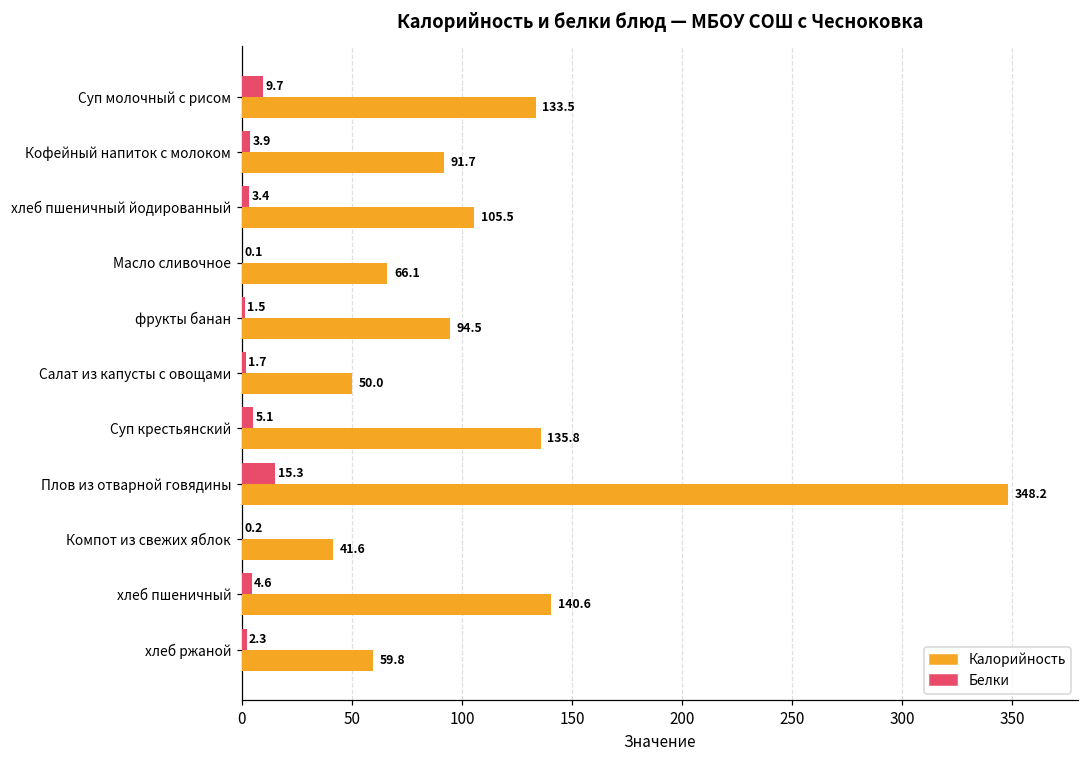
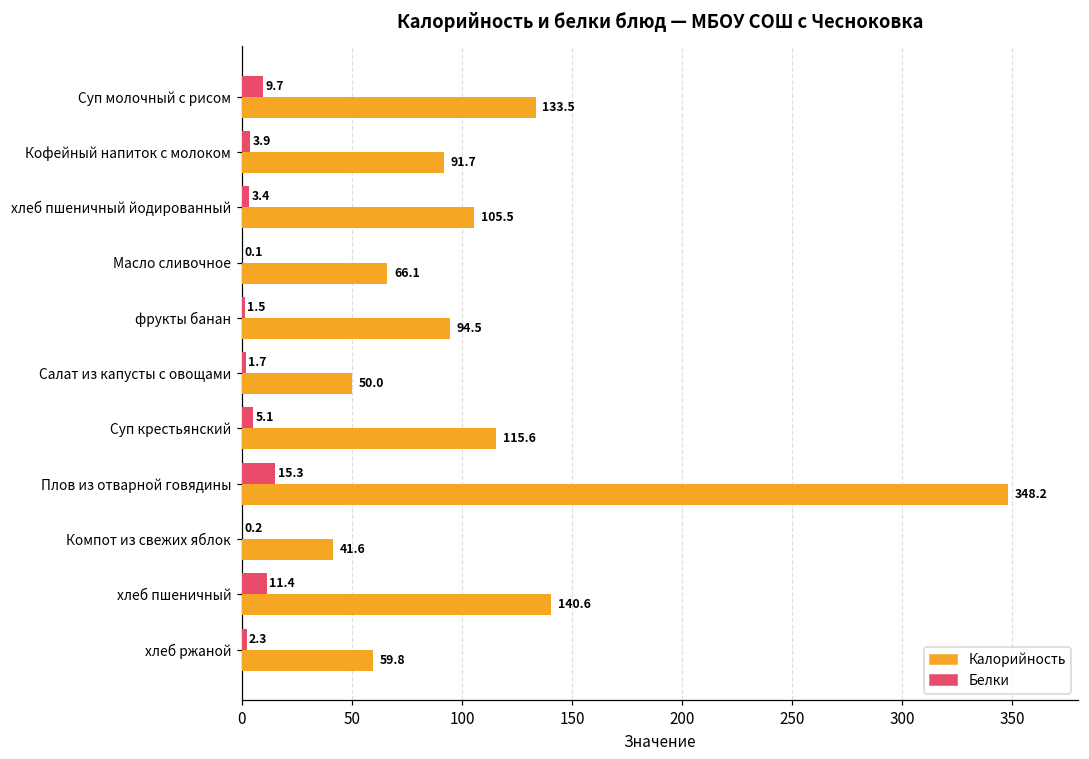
  {
    "Калорийность": {
      "Суп молочный с рисом": 133.5,
      "Кофейный напиток с молоком": 91.7,
      "хлеб пшеничный йодированный": 105.5,
      "Масло сливочное": 66.1,
      "фрукты банан": 94.5,
      "Салат из капусты с овощами": 50.0,
-     "Суп крестьянский": 135.8,
+     "Суп крестьянский": 115.6,
      "Плов из отварной говядины": 348.2,
      "Компот из свежих яблок": 41.6,
      "хлеб пшеничный": 140.6,
      "хлеб ржаной": 59.8
    },
    "Белки": {
      "Суп молочный с рисом": 9.7,
      "Кофейный напиток с молоком": 3.9,
      "хлеб пшеничный йодированный": 3.4,
      "Масло сливочное": 0.1,
      "фрукты банан": 1.5,
      "Салат из капусты с овощами": 1.7,
      "Суп крестьянский": 5.1,
      "Плов из отварной говядины": 15.3,
      "Компот из свежих яблок": 0.2,
-     "хлеб пшеничный": 4.6,
+     "хлеб пшеничный": 11.4,
      "хлеб ржаной": 2.3
    }
  }
